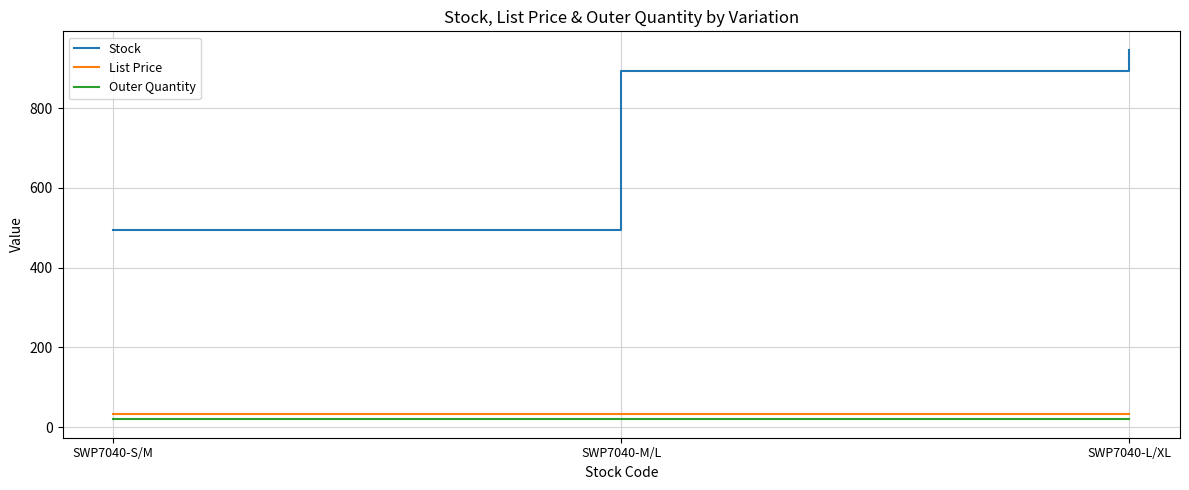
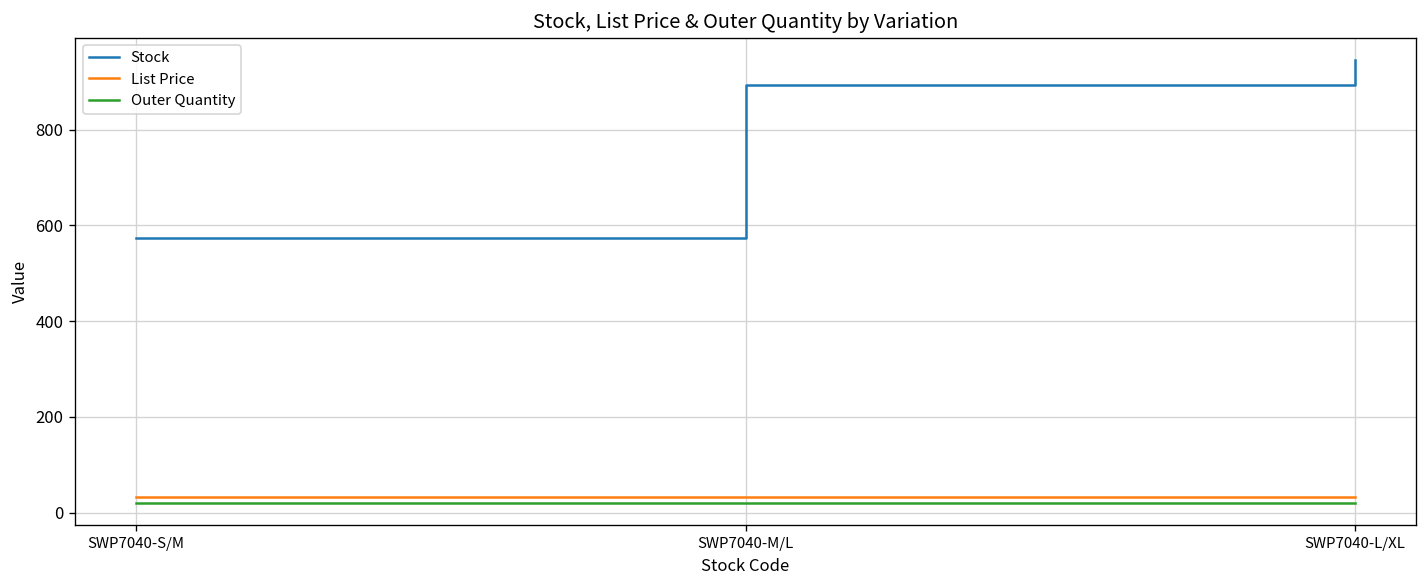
  {
    "Stock": {
-     "SWP7040-S/M": 490,
+     "SWP7040-S/M": 570,
      "SWP7040-M/L": 890,
      "SWP7040-L/XL": 950
    },
    "List Price": {
      "SWP7040-S/M": 30,
      "SWP7040-M/L": 30,
      "SWP7040-L/XL": 30
    },
    "Outer Quantity": {
      "SWP7040-S/M": 20,
      "SWP7040-M/L": 20,
      "SWP7040-L/XL": 20
    }
  }
